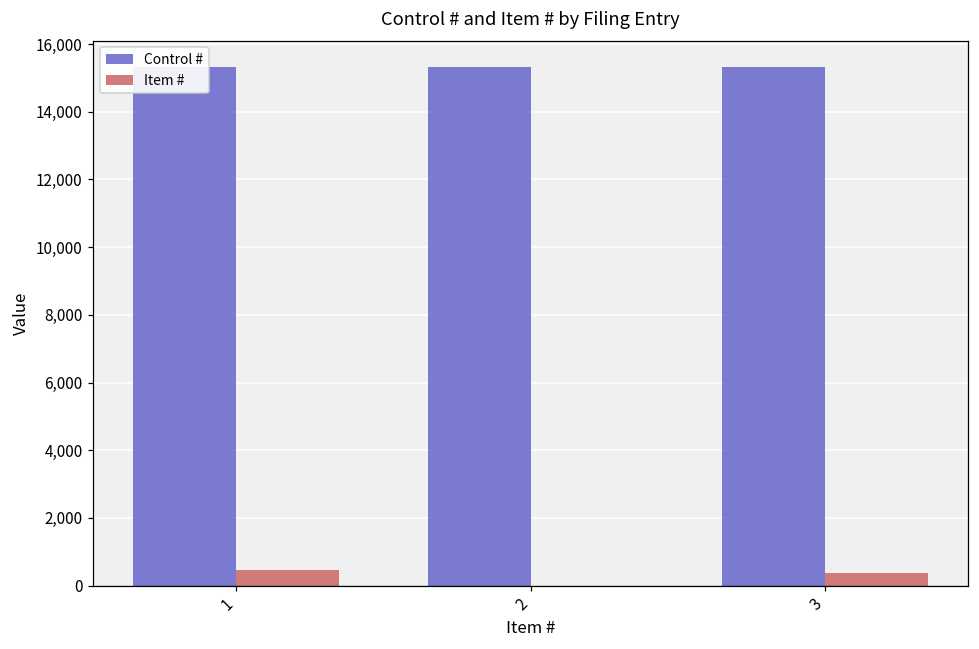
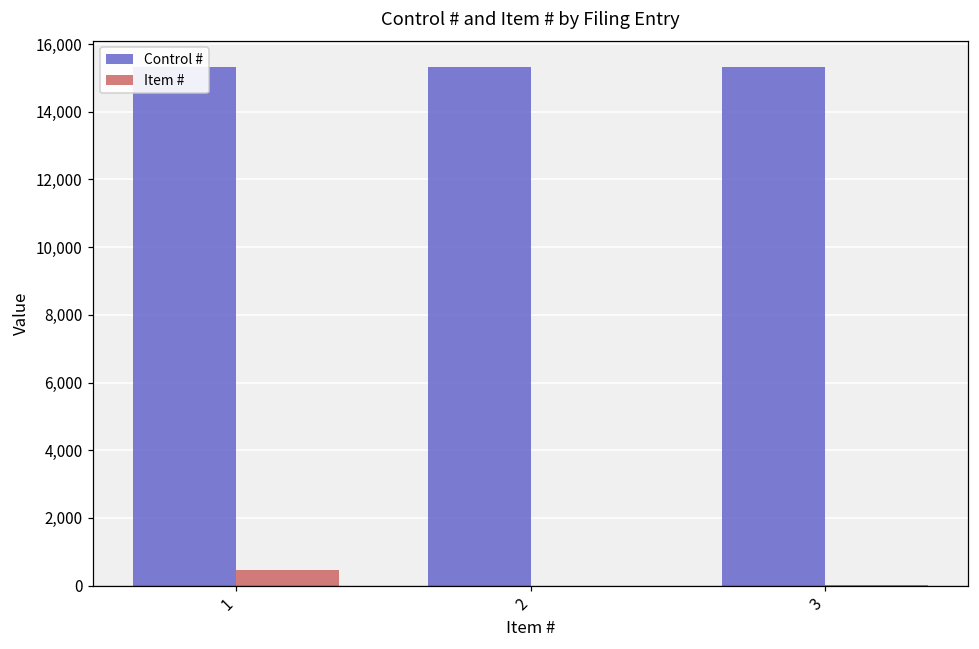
  {
    "Control #": {
      "2": "15,300",
      "3": "15,300"
    },
    "Item #": {
      "1": "500",
-     "3": "400"
+     "3": "0"
    }
  }
